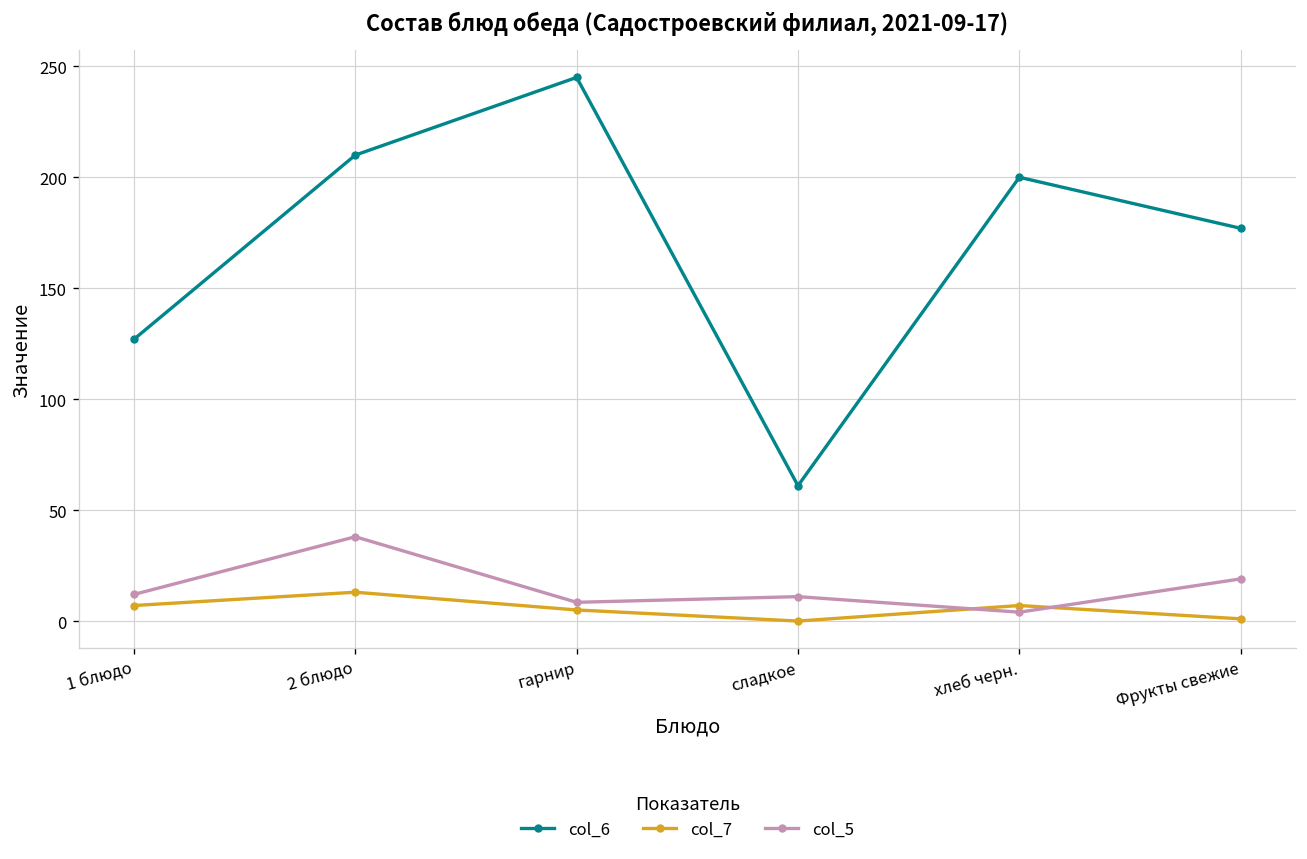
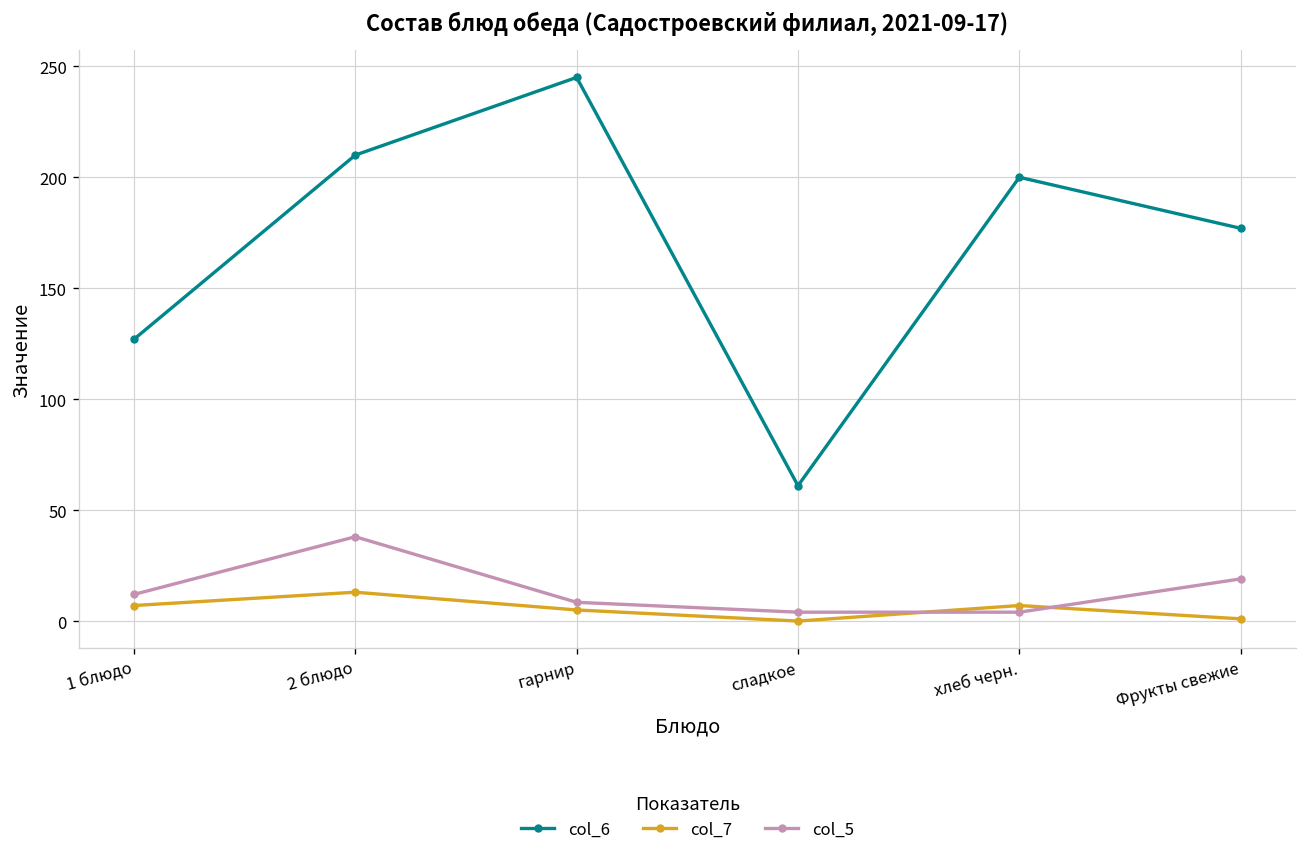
  {
    "col_6": {
      "1 блюдо": 127,
      "2 блюдо": 210,
      "гарнир": 245,
      "сладкое": 61,
      "хлеб черн.": 200,
      "Фрукты свежие": 177
    },
    "col_7": {
      "1 блюдо": 7,
      "2 блюдо": 13,
      "гарнир": 5,
      "сладкое": 0,
      "хлеб черн.": 7,
      "Фрукты свежие": 1
    },
    "col_5": {
      "1 блюдо": 12,
      "2 блюдо": 38,
      "гарнир": 8,
-     "сладкое": 11,
+     "сладкое": 4,
      "хлеб черн.": 4,
      "Фрукты свежие": 19
    }
  }
